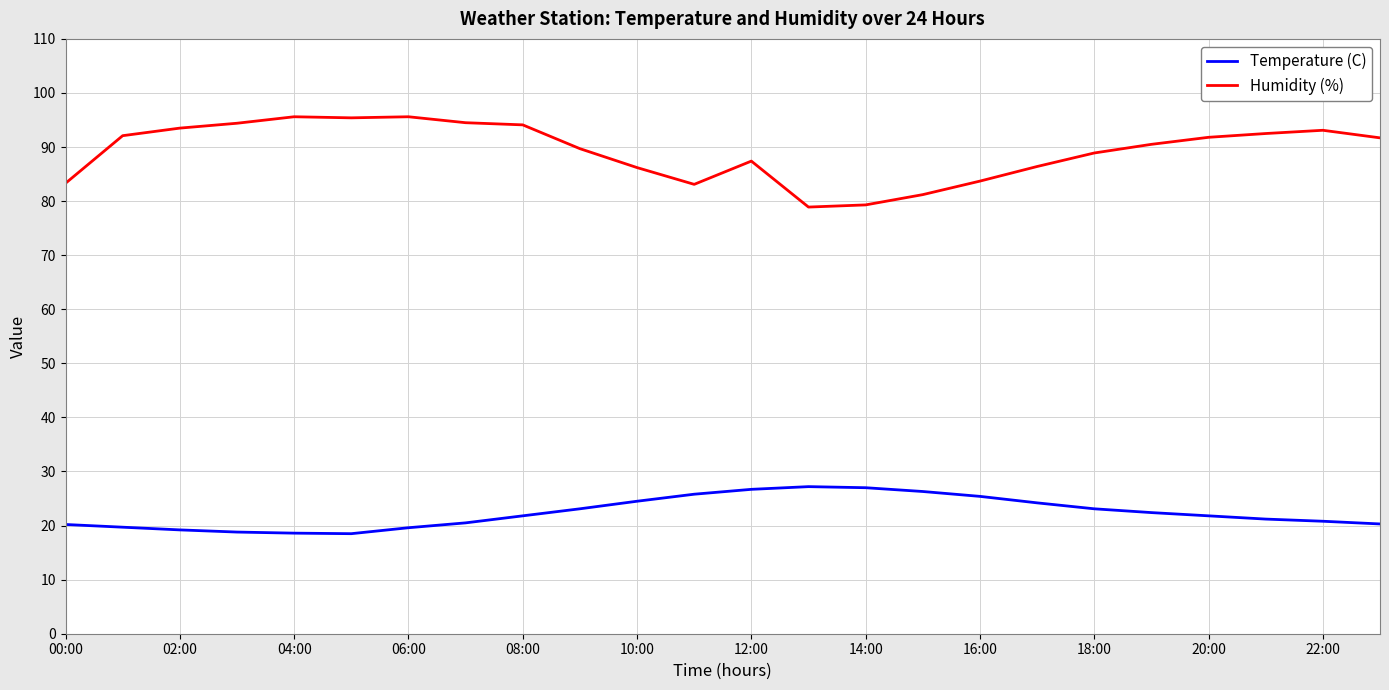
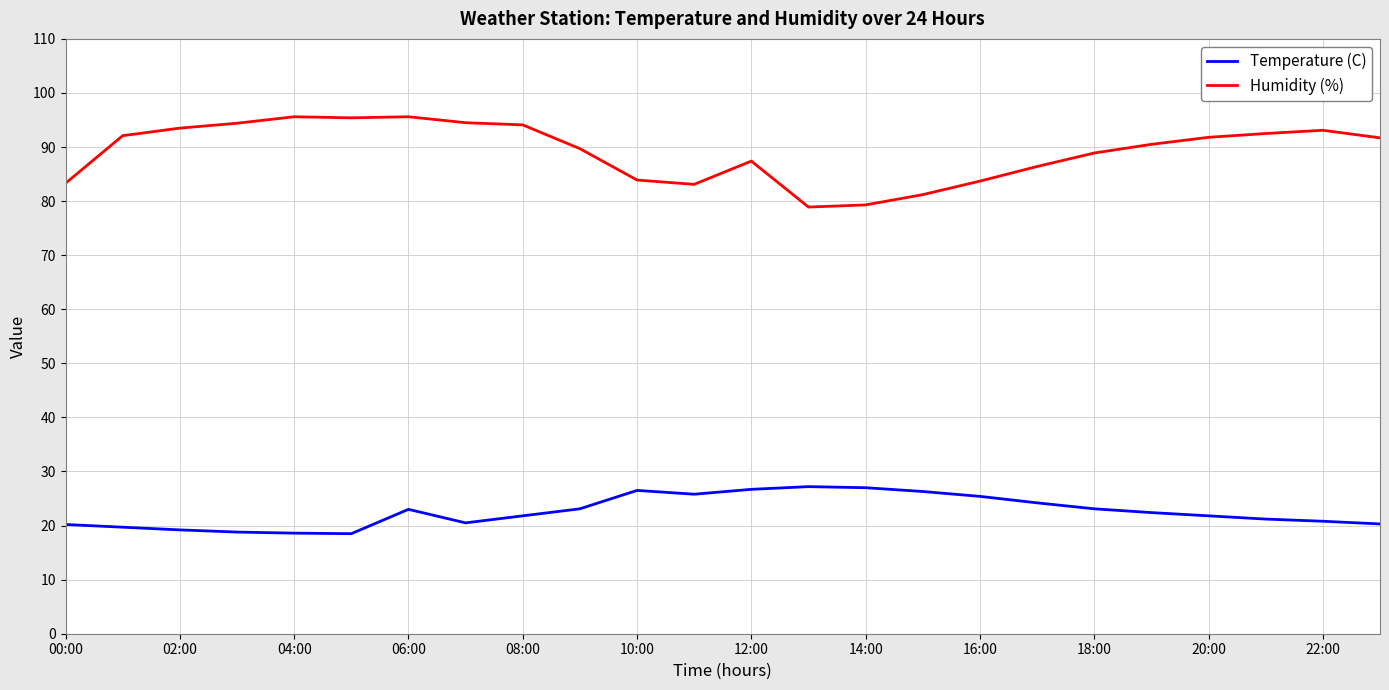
  {
    "Temperature (C)": {
      "00:00": 20,
      "02:00": 19,
      "04:00": 19,
-     "06:00": 20,
+     "06:00": 23,
      "08:00": 22,
-     "10:00": 25,
+     "10:00": 27,
      "12:00": 27,
      "14:00": 27,
      "16:00": 25,
      "18:00": 23,
      "20:00": 22,
      "22:00": 21
    },
    "Humidity (%)": {
      "00:00": 83,
      "02:00": 94,
      "04:00": 96,
      "06:00": 96,
      "08:00": 94,
-     "10:00": 86,
+     "10:00": 84,
      "12:00": 87,
      "14:00": 79,
      "16:00": 84,
      "18:00": 89,
      "20:00": 92,
      "22:00": 93
    }
  }
